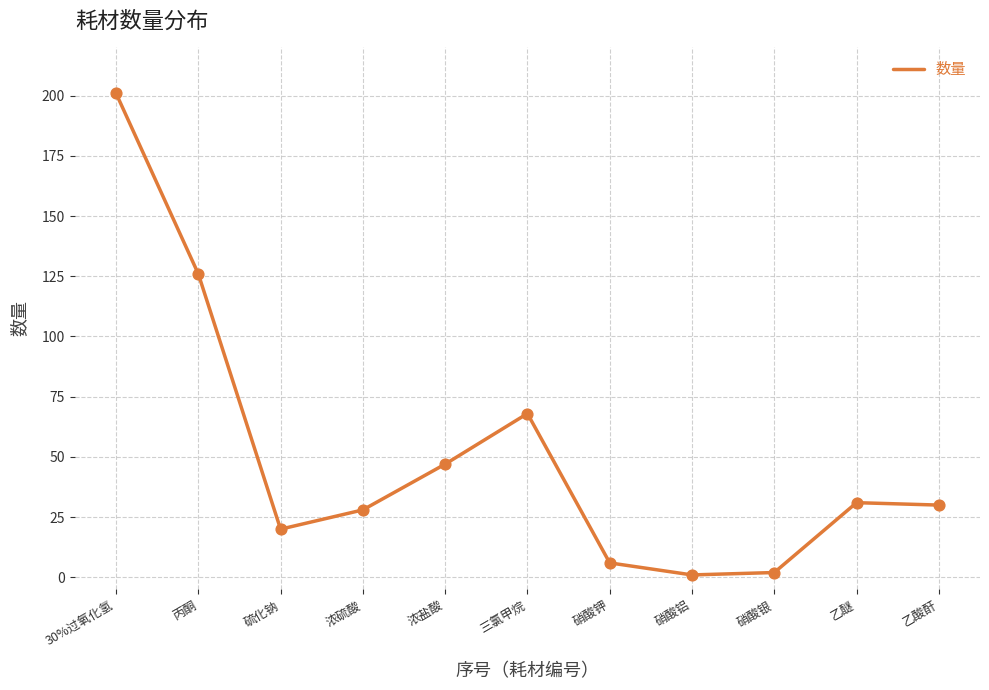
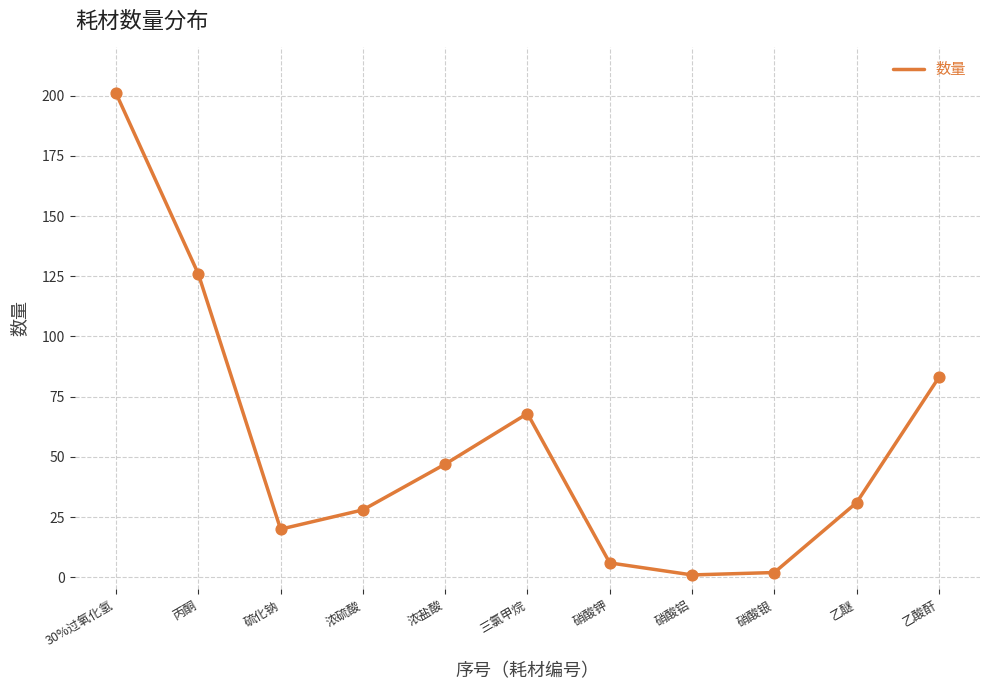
  {
    "30%过氧化氢": 201,
    "丙酮": 126,
    "硫化钠": 20,
    "浓硫酸": 28,
    "浓盐酸": 47,
    "三氯甲烷": 68,
    "硝酸钾": 6,
    "硝酸铝": 1,
    "硝酸银": 2,
    "乙醚": 31,
-   "乙酸酐": 30
+   "乙酸酐": 83
  }
